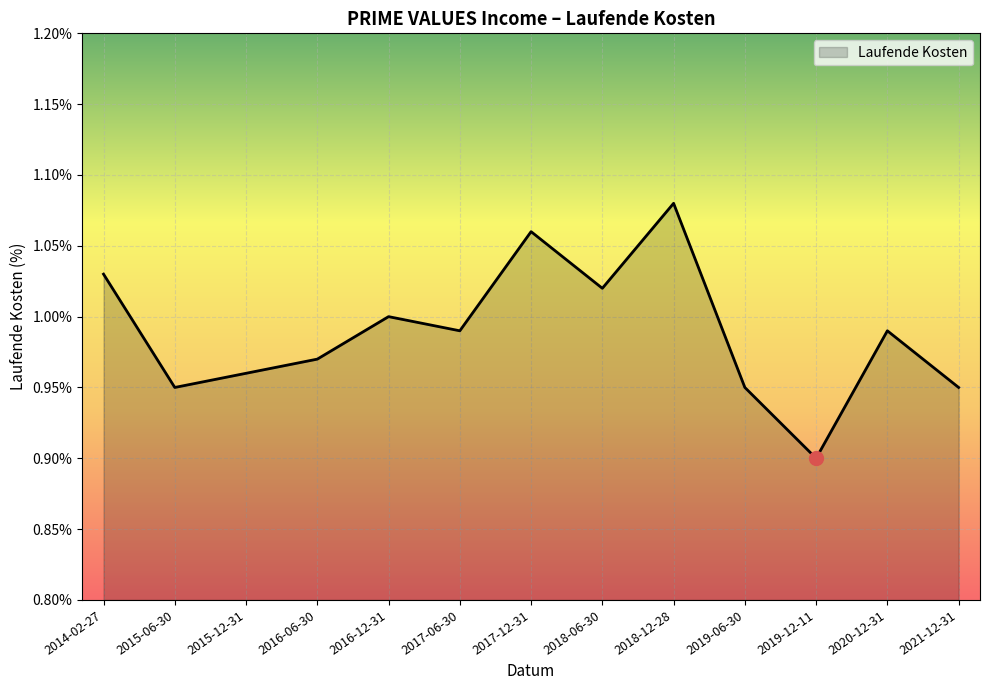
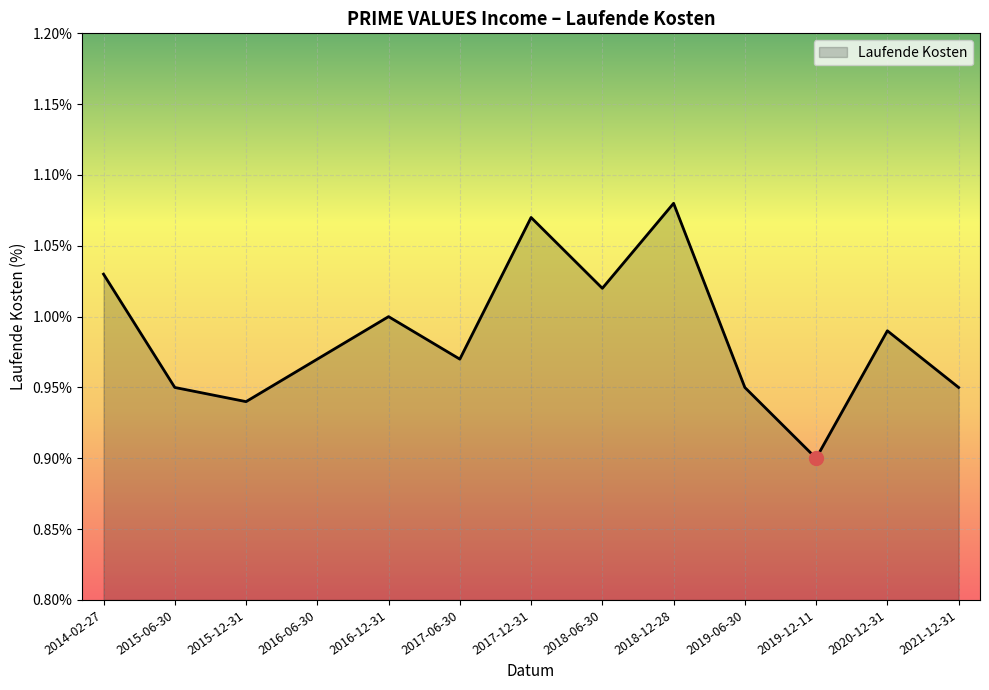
  {
    "Laufende Kosten": {
      "2014-02-27": "1.03%",
      "2015-06-30": "0.95%",
-     "2015-12-31": "0.96%",
+     "2015-12-31": "0.94%",
      "2016-06-30": "0.97%",
      "2016-12-31": "1.00%",
-     "2017-06-30": "0.99%",
-     "2017-12-31": "1.06%",
+     "2017-06-30": "0.97%",
+     "2017-12-31": "1.07%",
      "2018-06-30": "1.02%",
      "2018-12-28": "1.08%",
      "2019-06-30": "0.95%",
      "2020-12-31": "0.99%",
      "2021-12-31": "0.95%"
    }
  }
